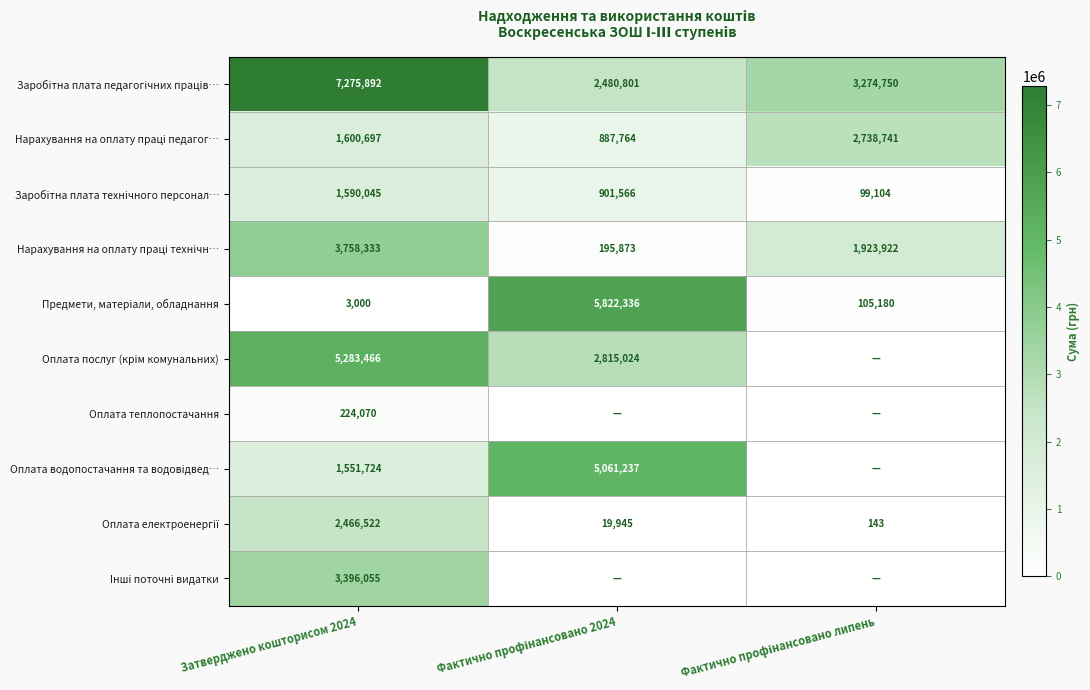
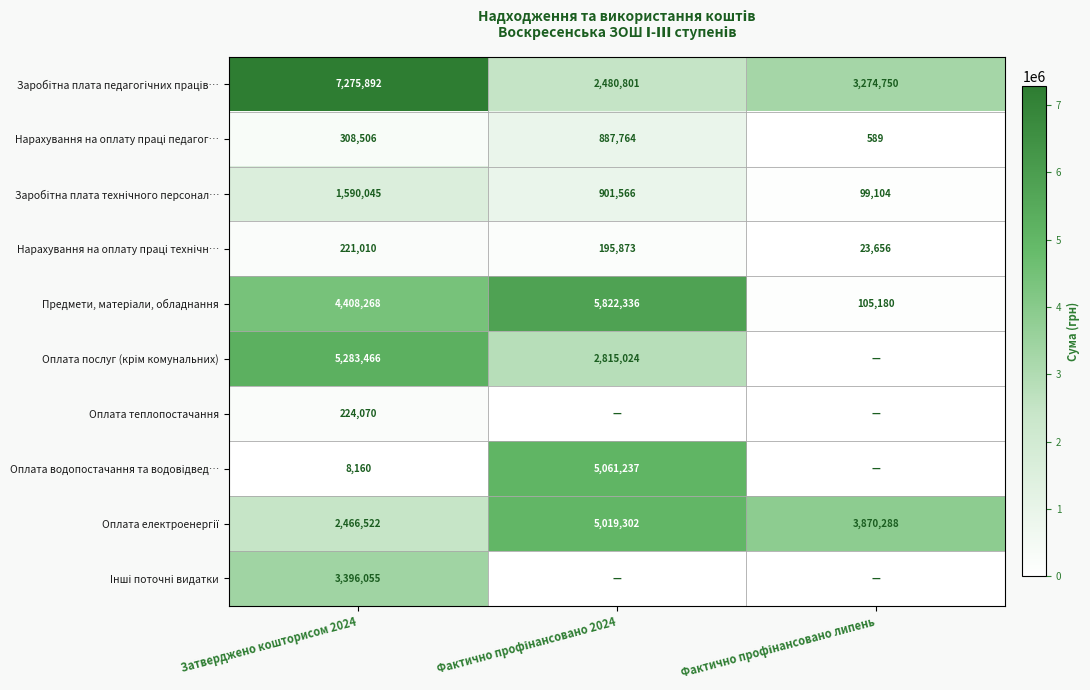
  {
    "Заробітна плата педагогічних праців…": {
      "Затверджено кошторисом 2024": "7,275,892",
      "Фактично профінансовано 2024": "2,480,801",
      "Фактично профінансовано липень": "3,274,750"
    },
    "Нарахування на оплату праці педагог…": {
-     "Затверджено кошторисом 2024": "1,600,697",
+     "Затверджено кошторисом 2024": "308,506",
      "Фактично профінансовано 2024": "887,764",
-     "Фактично профінансовано липень": "2,738,741"
+     "Фактично профінансовано липень": "589"
    },
    "Заробітна плата технічного персонал…": {
      "Затверджено кошторисом 2024": "1,590,045",
      "Фактично профінансовано 2024": "901,566",
      "Фактично профінансовано липень": "99,104"
    },
    "Нарахування на оплату праці технічн…": {
-     "Затверджено кошторисом 2024": "3,758,333",
+     "Затверджено кошторисом 2024": "221,010",
      "Фактично профінансовано 2024": "195,873",
-     "Фактично профінансовано липень": "1,923,922"
+     "Фактично профінансовано липень": "23,656"
    },
    "Предмети, матеріали, обладнання": {
-     "Затверджено кошторисом 2024": "3,000",
+     "Затверджено кошторисом 2024": "4,408,268",
      "Фактично профінансовано 2024": "5,822,336",
      "Фактично профінансовано липень": "105,180"
    },
    "Оплата послуг (крім комунальних)": {
      "Затверджено кошторисом 2024": "5,283,466",
      "Фактично профінансовано 2024": "2,815,024"
    },
    "Оплата теплопостачання": {
      "Затверджено кошторисом 2024": "224,070"
    },
    "Оплата водопостачання та водовідвед…": {
-     "Затверджено кошторисом 2024": "1,551,724",
+     "Затверджено кошторисом 2024": "8,160",
      "Фактично профінансовано 2024": "5,061,237"
    },
    "Оплата електроенергії": {
      "Затверджено кошторисом 2024": "2,466,522",
-     "Фактично профінансовано 2024": "19,945",
-     "Фактично профінансовано липень": "143"
+     "Фактично профінансовано 2024": "5,019,302",
+     "Фактично профінансовано липень": "3,870,288"
    },
    "Інші поточні видатки": {
      "Затверджено кошторисом 2024": "3,396,055"
    }
  }
